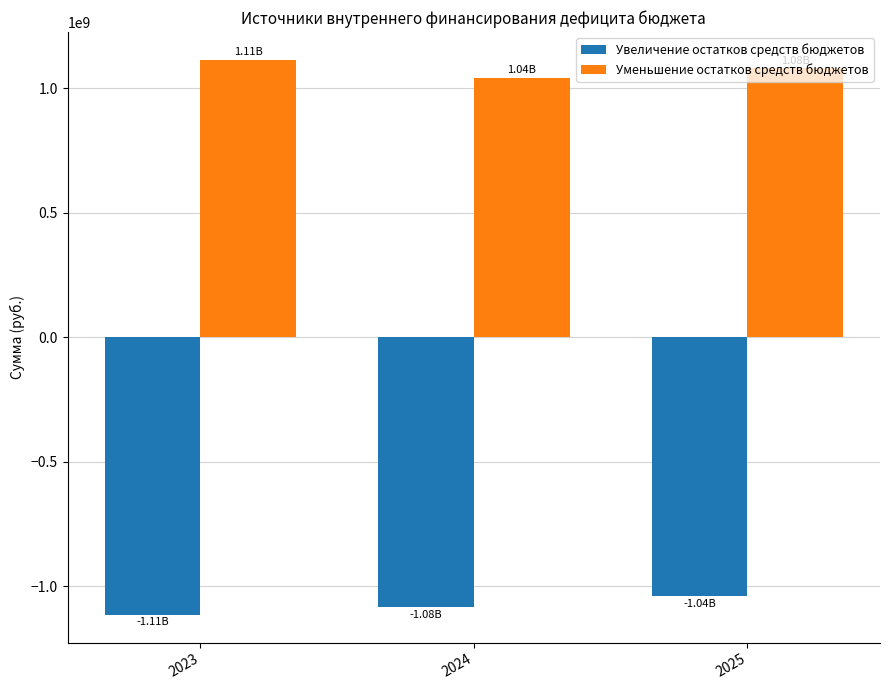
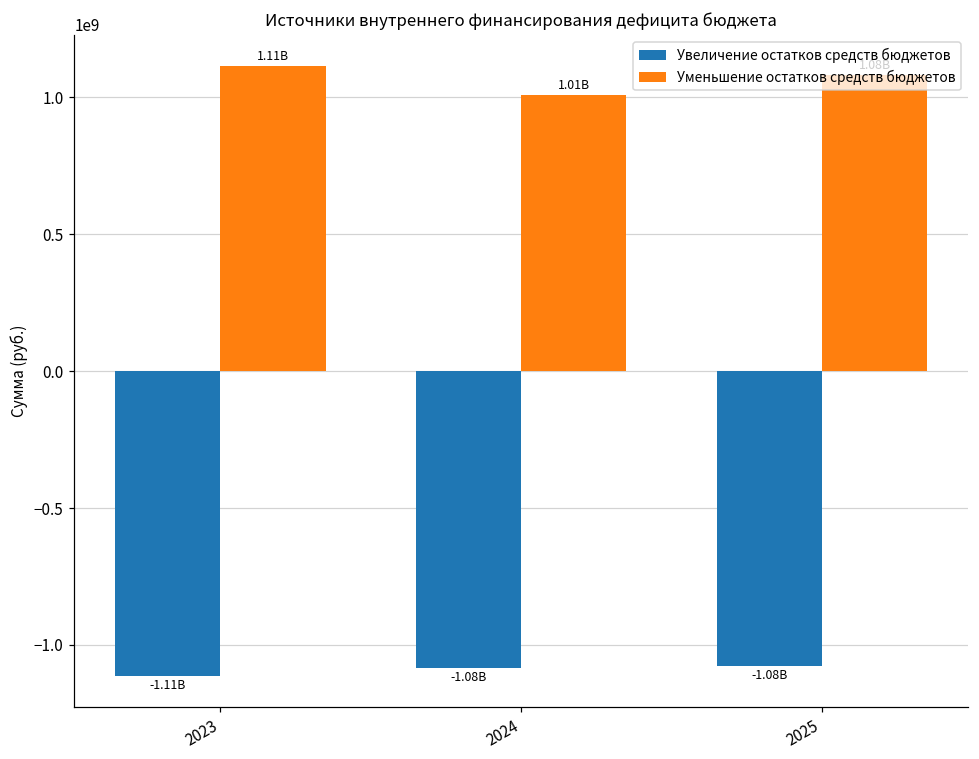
  {
    "Увеличение остатков средств бюджетов": {
      "2023": "-1.11B",
      "2024": "-1.08B",
-     "2025": "-1.04B"
+     "2025": "-1.08B"
    },
    "Уменьшение остатков средств бюджетов": {
      "2023": "1.11B",
-     "2024": "1.04B"
+     "2024": "1.01B"
    }
  }
